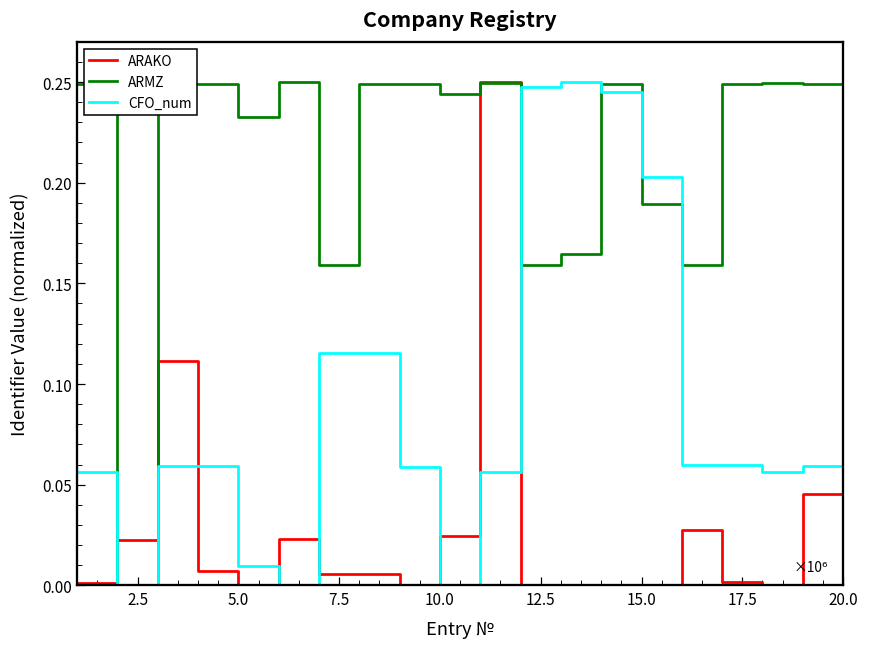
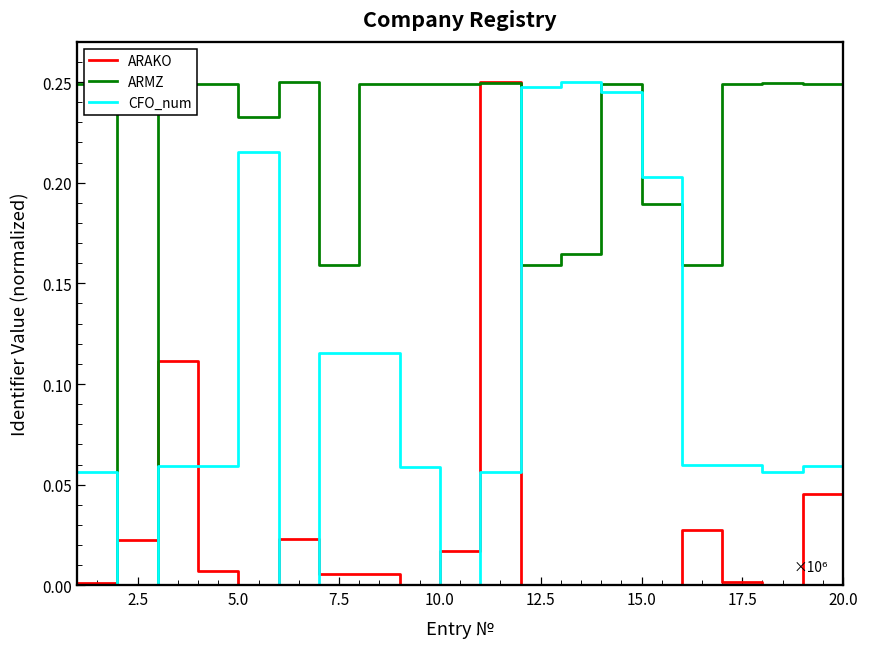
  {
    "ARAKO": {
      "5.0": 0.000,
-     "10.0": 0.025,
+     "10.0": 0.017,
      "15.0": 0.000,
      "20.0": 0.179
    },
    "ARMZ": {
      "5.0": 0.232,
-     "10.0": 0.244,
+     "10.0": 0.249,
      "15.0": 0.189,
      "20.0": 0.075
    },
    "CFO_num": {
-     "5.0": 0.010,
+     "5.0": 0.215,
      "10.0": 0.000,
      "15.0": 0.203,
      "20.0": 0.048
    }
  }
